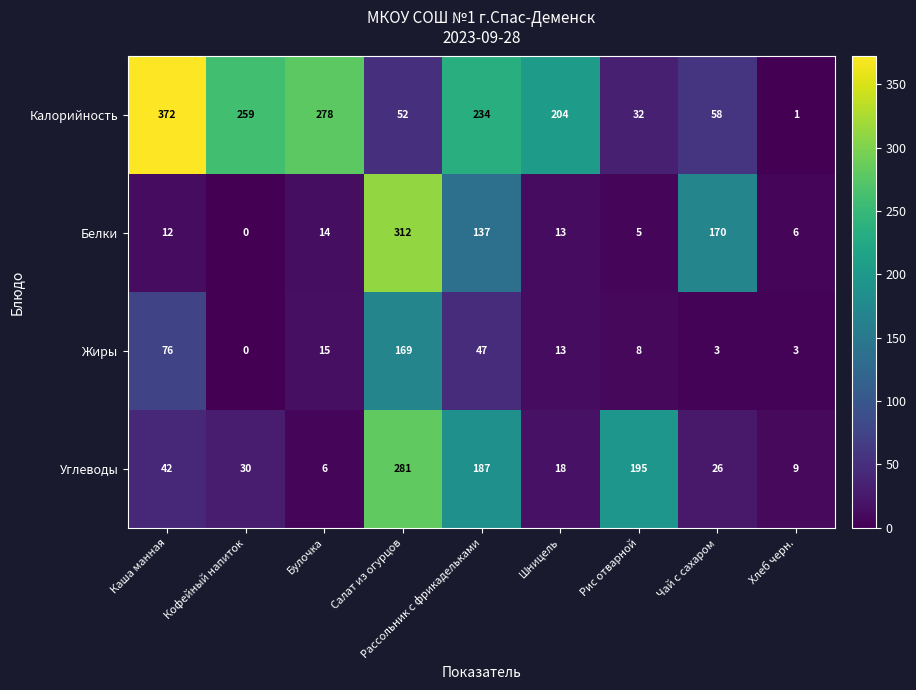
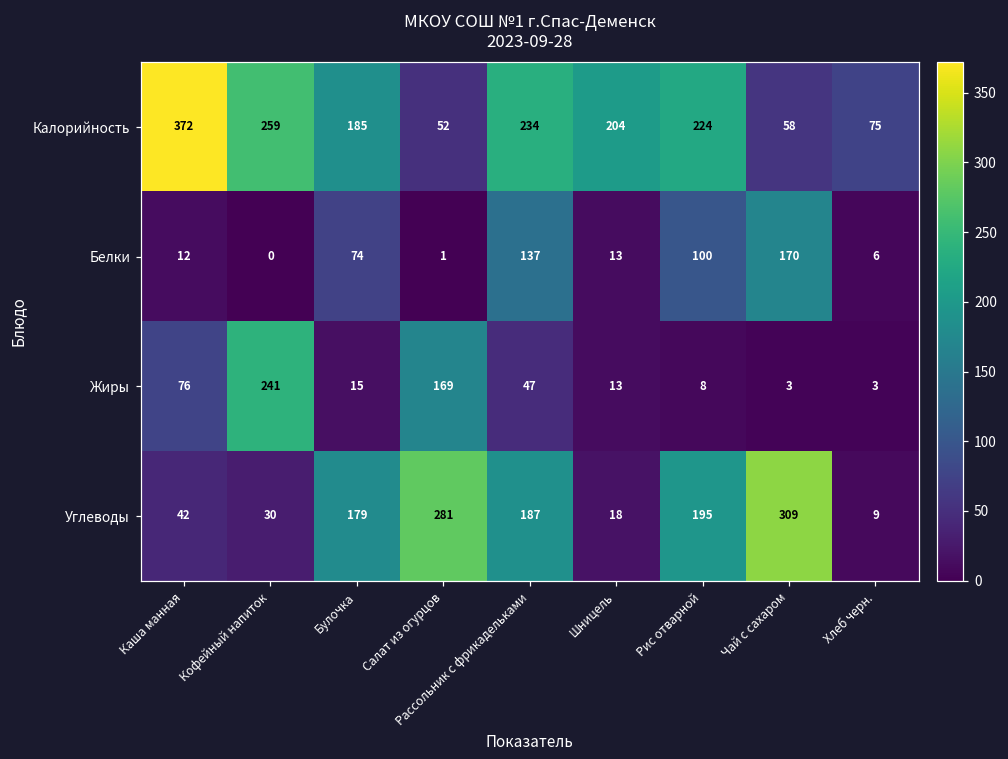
  {
    "Калорийность": {
      "Каша манная": 372,
      "Кофейный напиток": 259,
-     "Булочка": 278,
+     "Булочка": 185,
      "Салат из огурцов": 52,
      "Рассольник с фрикадельками": 234,
      "Шницель": 204,
-     "Рис отварной": 32,
+     "Рис отварной": 224,
      "Чай с сахаром": 58,
-     "Хлеб черн.": 1
+     "Хлеб черн.": 75
    },
    "Белки": {
      "Каша манная": 12,
      "Кофейный напиток": 0,
-     "Булочка": 14,
-     "Салат из огурцов": 312,
+     "Булочка": 74,
+     "Салат из огурцов": 1,
      "Рассольник с фрикадельками": 137,
      "Шницель": 13,
-     "Рис отварной": 5,
+     "Рис отварной": 100,
      "Чай с сахаром": 170,
      "Хлеб черн.": 6
    },
    "Жиры": {
      "Каша манная": 76,
-     "Кофейный напиток": 0,
+     "Кофейный напиток": 241,
      "Булочка": 15,
      "Салат из огурцов": 169,
      "Рассольник с фрикадельками": 47,
      "Шницель": 13,
      "Рис отварной": 8,
      "Чай с сахаром": 3,
      "Хлеб черн.": 3
    },
    "Углеводы": {
      "Каша манная": 42,
      "Кофейный напиток": 30,
-     "Булочка": 6,
+     "Булочка": 179,
      "Салат из огурцов": 281,
      "Рассольник с фрикадельками": 187,
      "Шницель": 18,
      "Рис отварной": 195,
-     "Чай с сахаром": 26,
+     "Чай с сахаром": 309,
      "Хлеб черн.": 9
    }
  }
